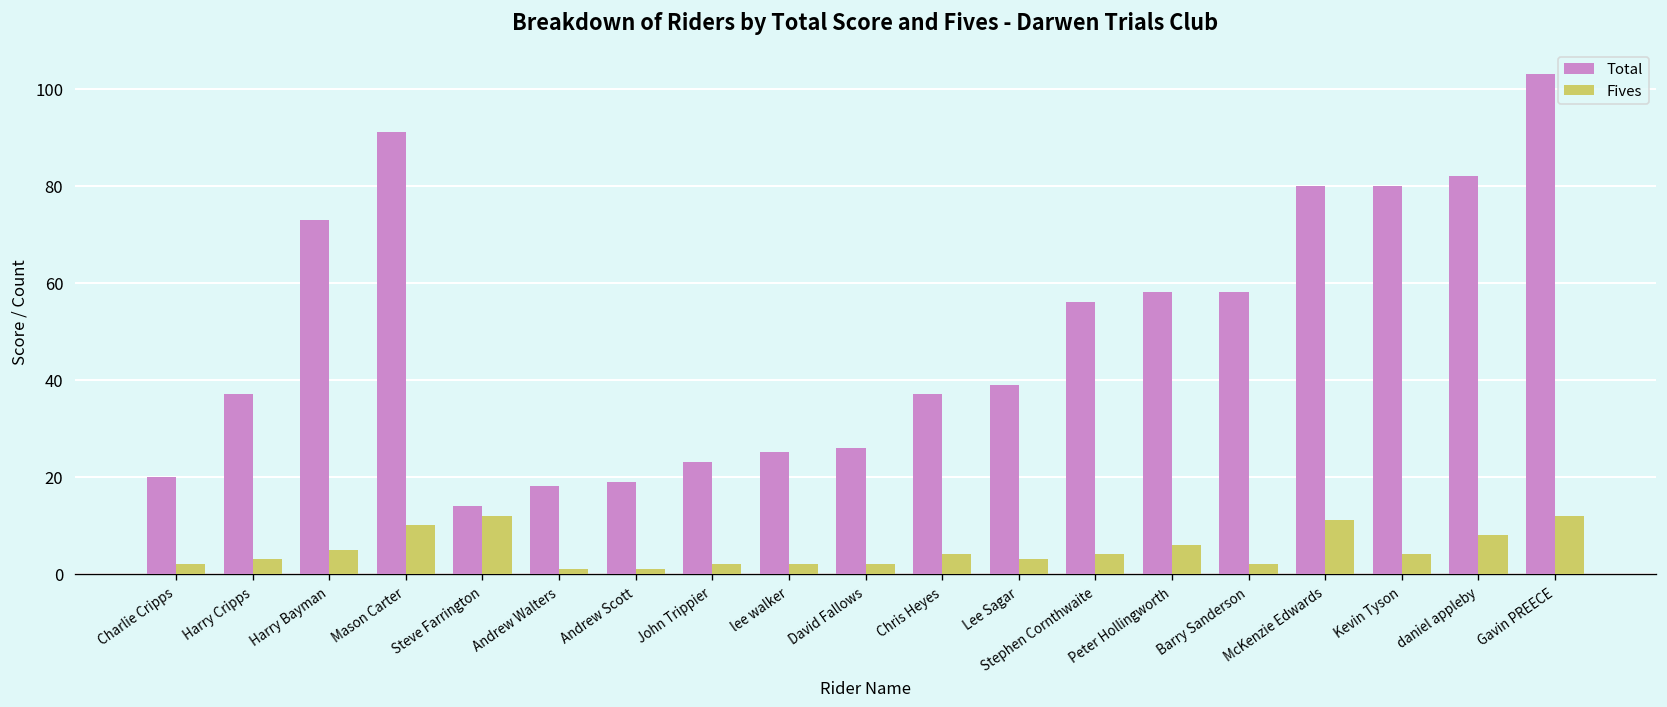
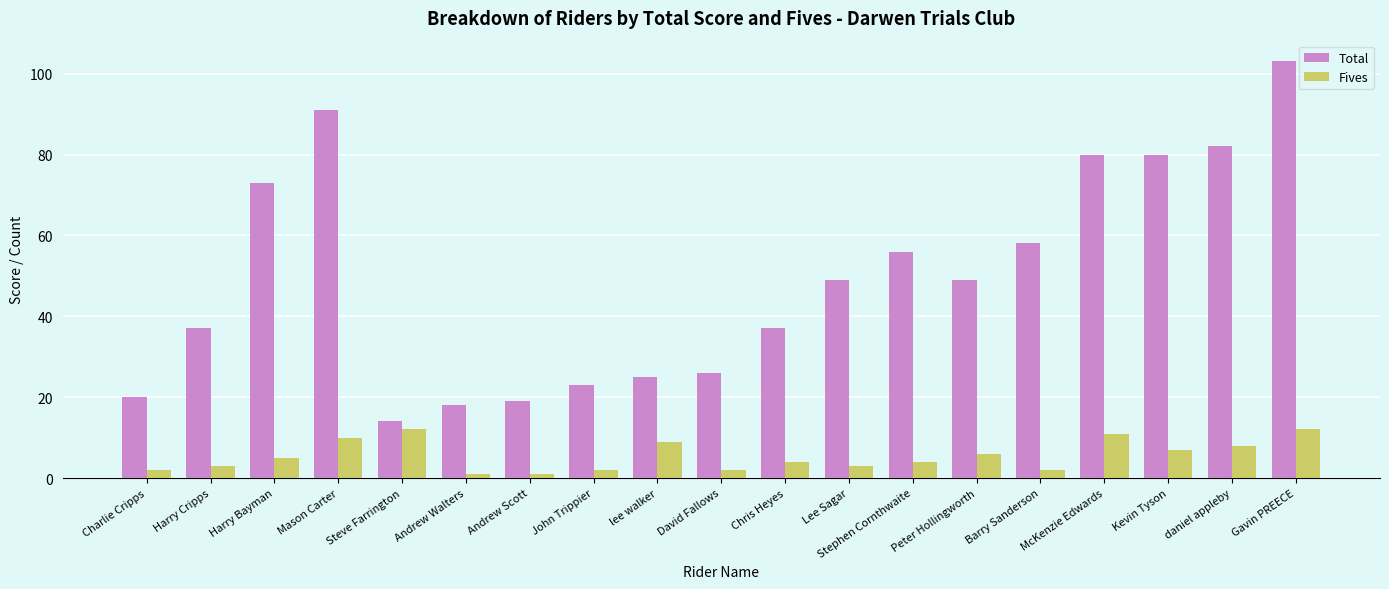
  {
    "Total": {
      "Charlie Cripps": 20,
      "Harry Cripps": 37,
      "Harry Bayman": 73,
      "Mason Carter": 91,
      "Steve Farrington": 14,
      "Andrew Walters": 18,
      "Andrew Scott": 19,
      "John Trippier": 23,
      "lee walker": 25,
      "David Fallows": 26,
      "Chris Heyes": 37,
-     "Lee Sagar": 39,
+     "Lee Sagar": 49,
      "Stephen Cornthwaite": 56,
-     "Peter Hollingworth": 58,
+     "Peter Hollingworth": 49,
      "Barry Sanderson": 58,
      "McKenzie Edwards": 80,
      "Kevin Tyson": 80,
      "daniel appleby": 82,
      "Gavin PREECE": 103
    },
    "Fives": {
      "Charlie Cripps": 2,
      "Harry Cripps": 3,
      "Harry Bayman": 5,
      "Mason Carter": 10,
      "Steve Farrington": 12,
      "Andrew Walters": 1,
      "Andrew Scott": 1,
      "John Trippier": 2,
-     "lee walker": 2,
+     "lee walker": 9,
      "David Fallows": 2,
      "Chris Heyes": 4,
      "Lee Sagar": 3,
      "Stephen Cornthwaite": 4,
      "Peter Hollingworth": 6,
      "Barry Sanderson": 2,
      "McKenzie Edwards": 11,
-     "Kevin Tyson": 4,
+     "Kevin Tyson": 7,
      "daniel appleby": 8,
      "Gavin PREECE": 12
    }
  }
